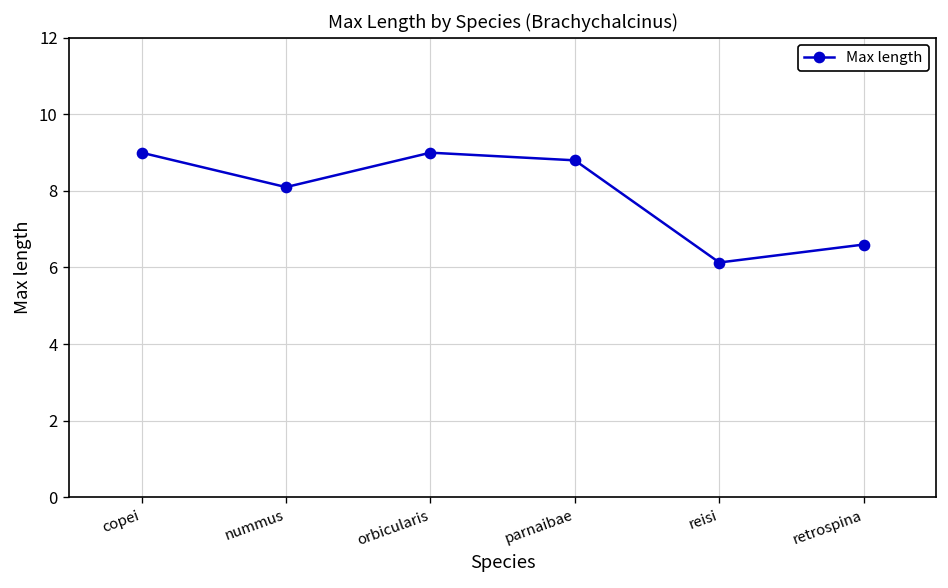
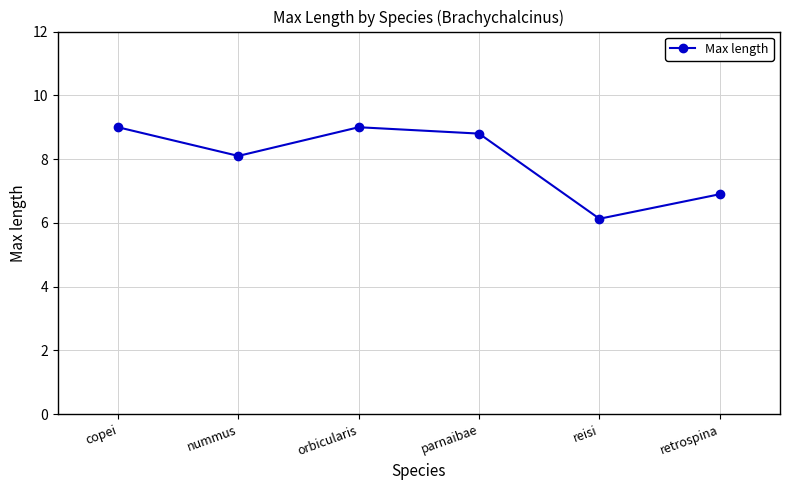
  {
    "copei": 9.0,
    "nummus": 8.1,
    "orbicularis": 9.0,
    "parnaibae": 8.8,
    "reisi": 6.1,
-   "retrospina": 6.6
+   "retrospina": 6.9
  }
